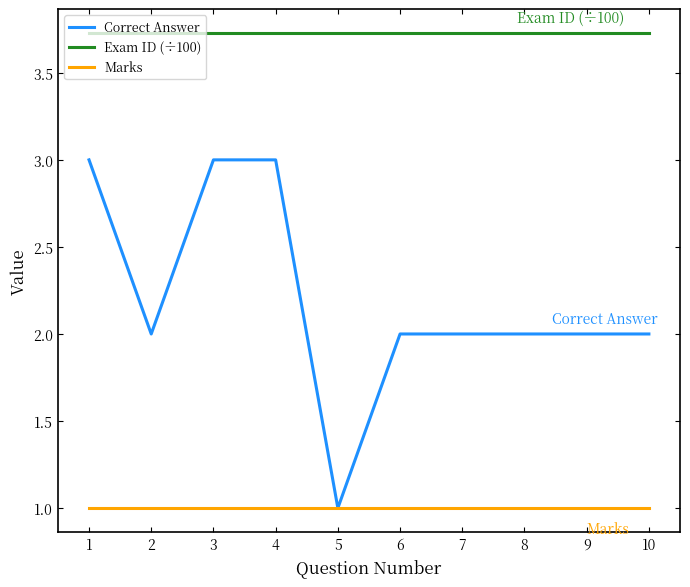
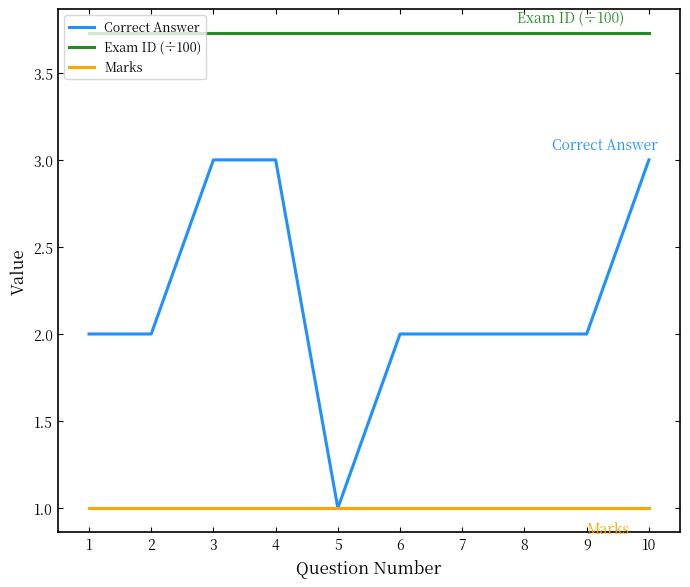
  {
    "Correct Answer": {
-     "1": 3,
+     "1": 2,
      "2": 2,
      "3": 3,
      "4": 3,
      "6": 2,
      "7": 2,
      "8": 2,
      "9": 2,
-     "10": 2
+     "10": 3
    },
    "Exam ID (÷100)": {
      "3": 3.73,
      "4": 3.73,
      "5": 3.73,
      "6": 3.73,
      "7": 3.73,
      "10": 3.73
    },
    "Marks": {
      "1": 1,
      "2": 1,
      "3": 1,
      "4": 1,
      "6": 1,
      "7": 1,
      "8": 1,
      "9": 1,
      "10": 1
    }
  }
